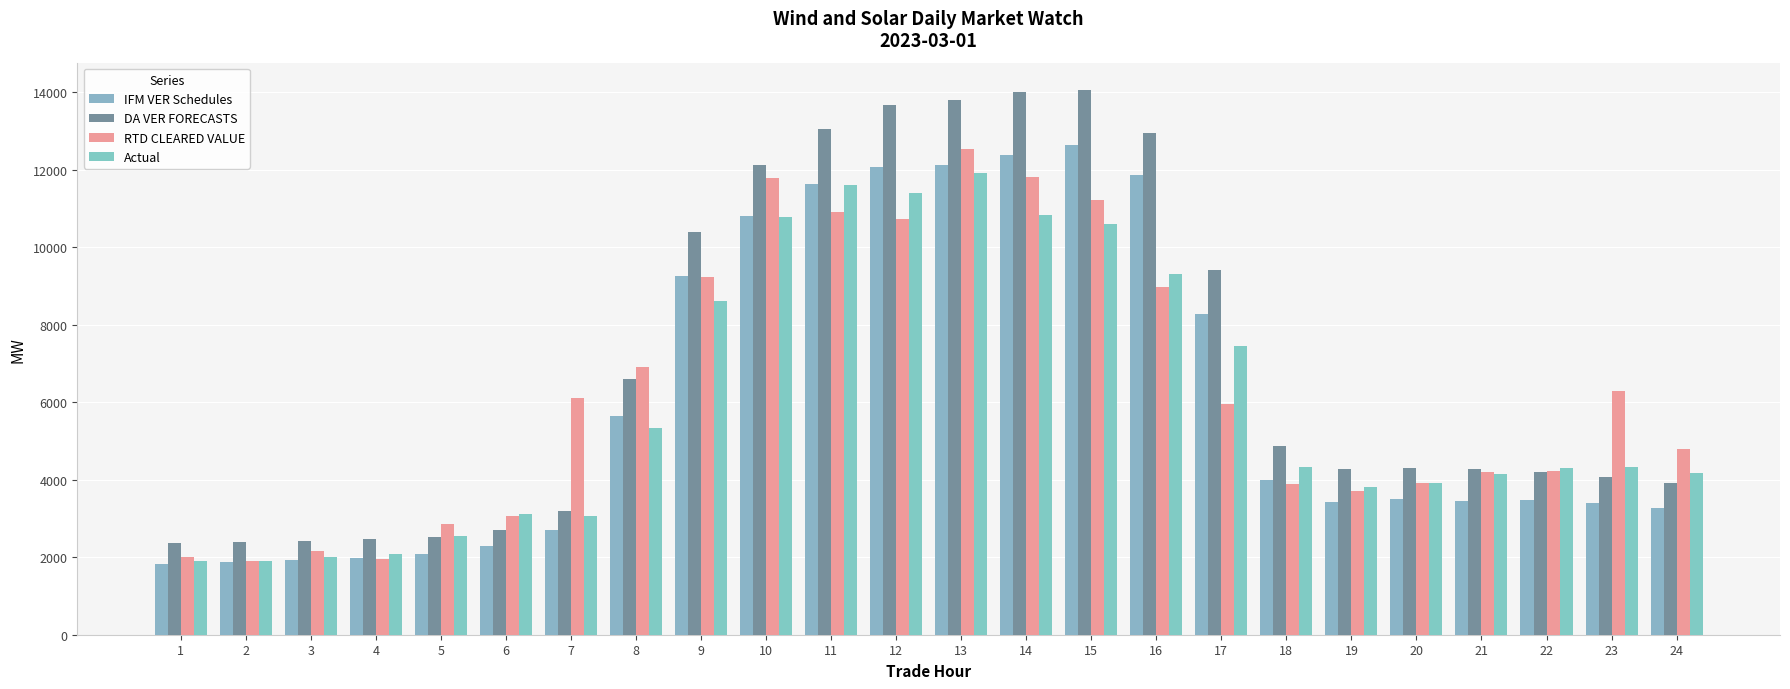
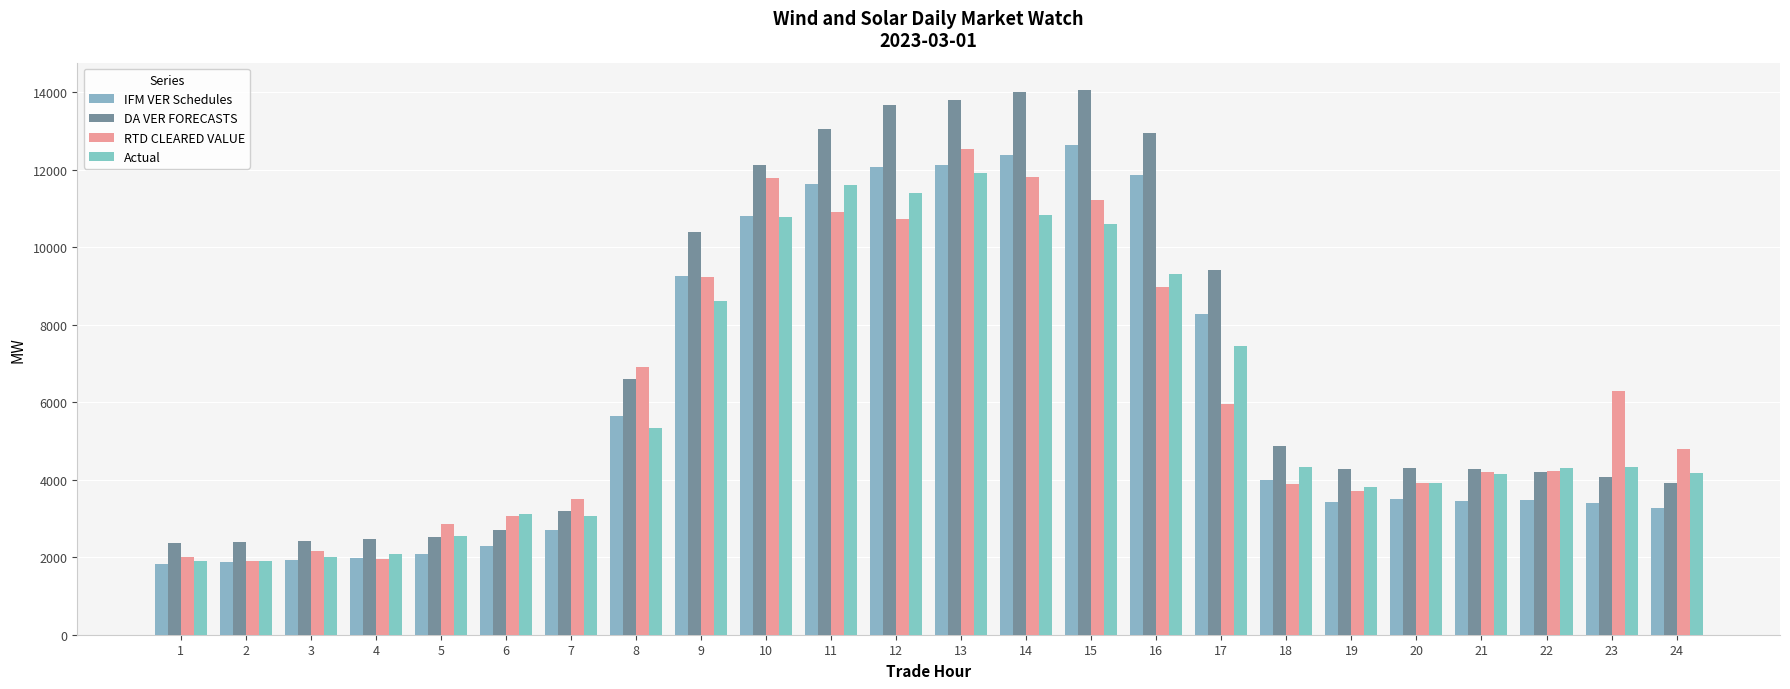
  {
    "RTD CLEARED VALUE": {
      "1": 2000,
      "2": 1900,
      "3": 2200,
      "4": 2000,
      "5": 2900,
      "6": 3100,
-     "7": 6100,
+     "7": 3500,
      "8": 6900,
      "9": 9200,
      "10": 11800,
      "11": 10900,
      "12": 10700,
      "13": 12500,
      "14": 11800,
      "15": 11200,
      "16": 9000,
      "17": 6000,
      "18": 3900,
      "19": 3700,
      "20": 3900,
      "21": 4200,
      "22": 4200,
      "23": 6300,
      "24": 4800
    }
  }
